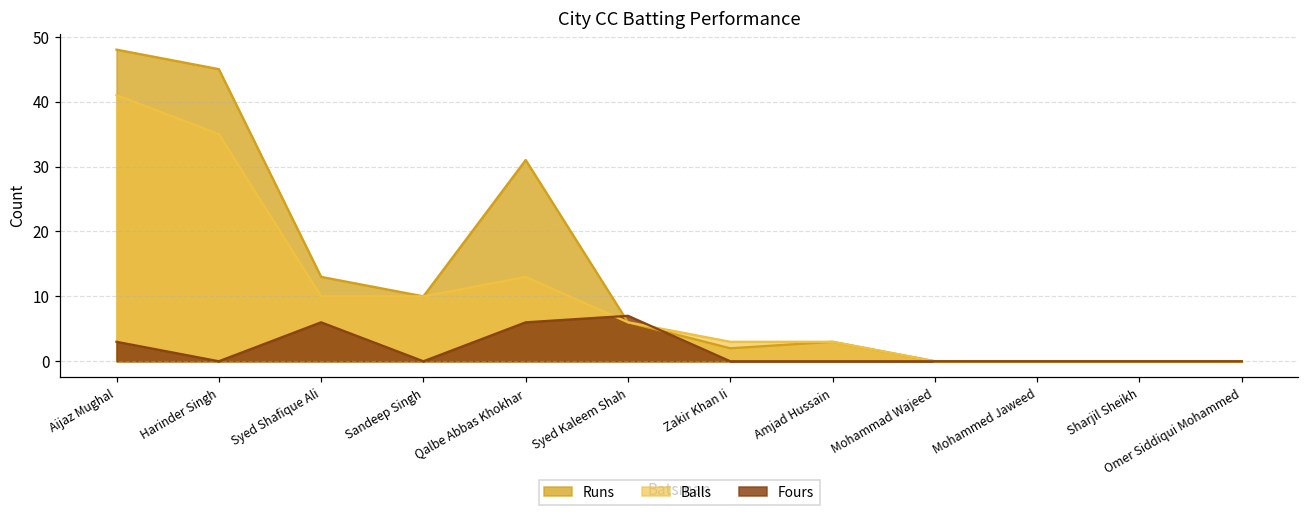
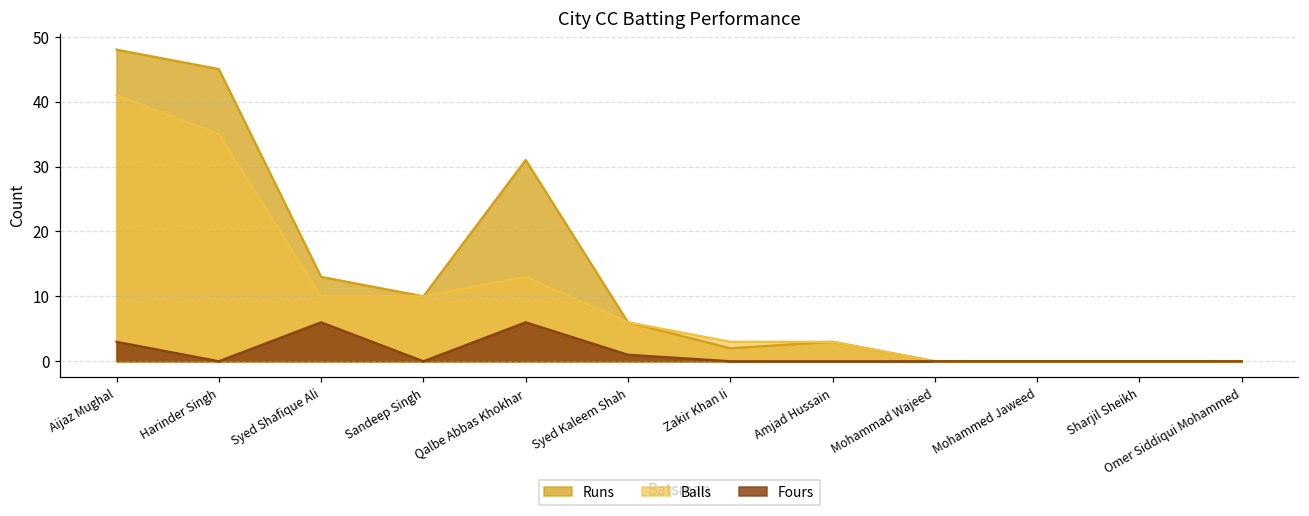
  {
    "Fours": {
      "Aijaz Mughal": 3,
      "Harinder Singh": 0,
      "Syed Shafique Ali": 6,
      "Sandeep Singh": 0,
      "Qalbe Abbas Khokhar": 6,
-     "Syed Kaleem Shah": 7,
+     "Syed Kaleem Shah": 1,
      "Zakir Khan Ii": 0,
      "Amjad Hussain": 0
    }
  }
